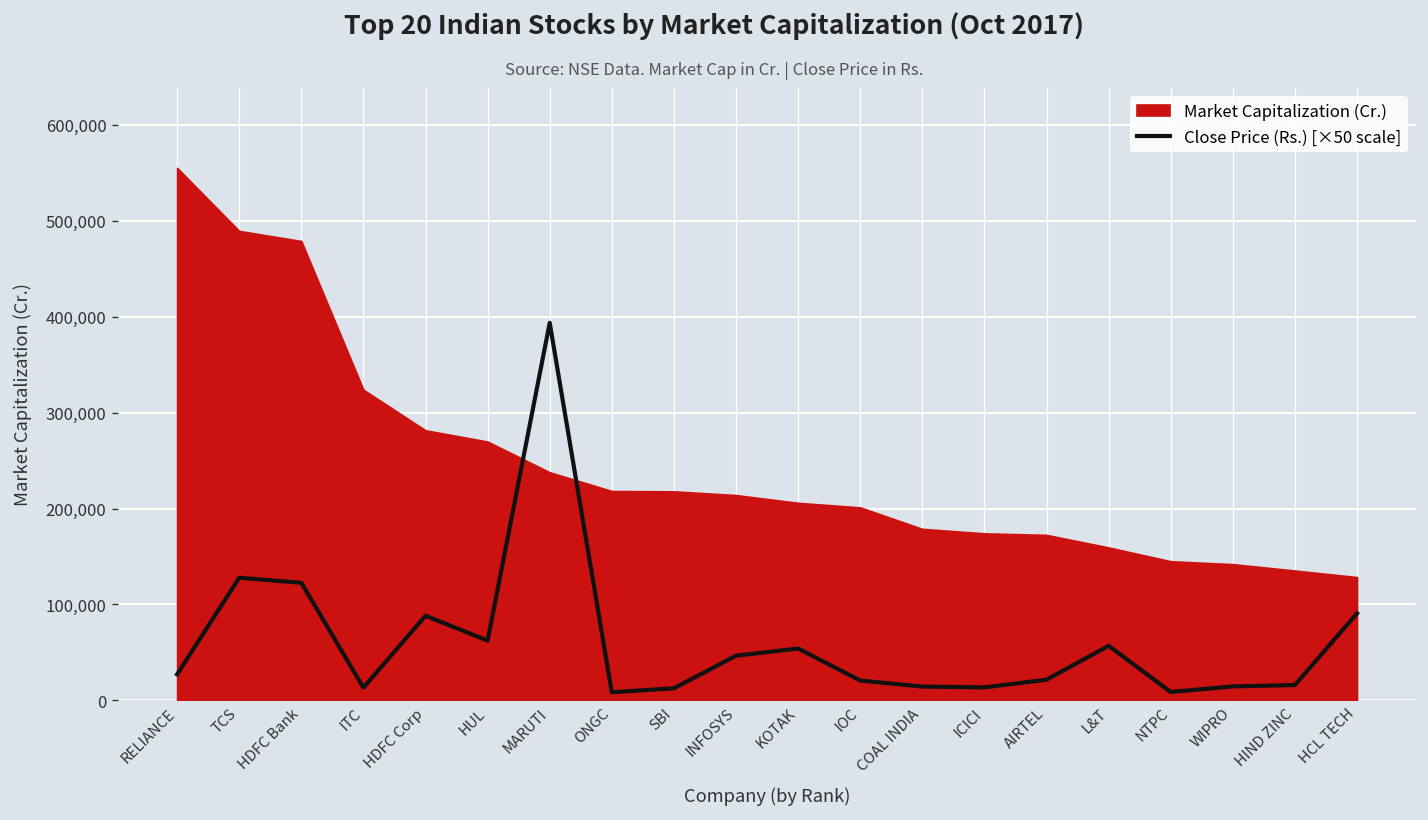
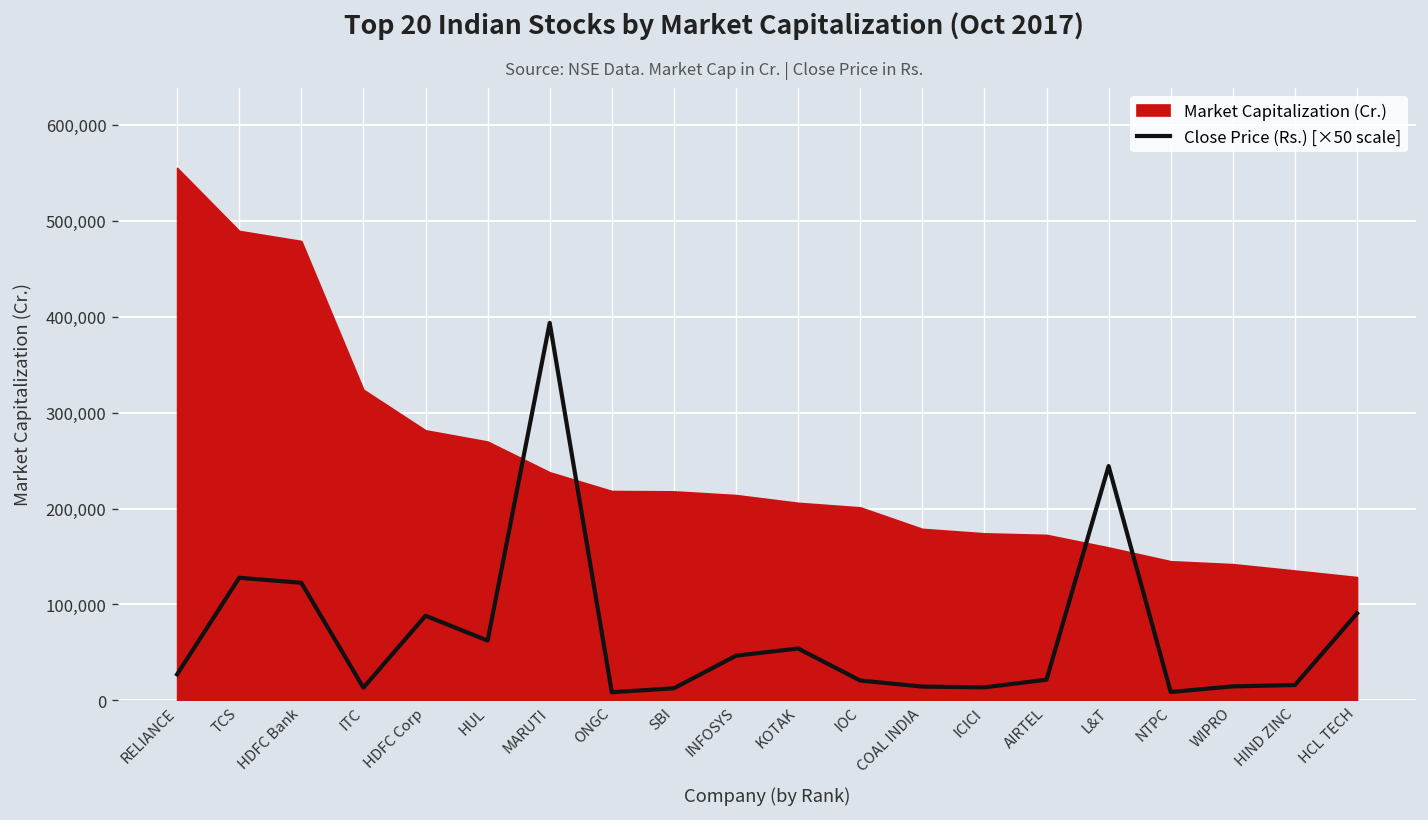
  {
    "Close Price (Rs.) [×50 scale]": {
      "RELIANCE": "30,000",
      "TCS": "130,000",
      "HDFC Bank": "120,000",
      "ITC": "10,000",
      "HDFC Corp": "90,000",
      "HUL": "60,000",
      "MARUTI": "390,000",
      "ONGC": "10,000",
      "SBI": "10,000",
      "INFOSYS": "50,000",
      "KOTAK": "50,000",
      "IOC": "20,000",
      "COAL INDIA": "10,000",
      "ICICI": "10,000",
      "AIRTEL": "20,000",
-     "L&T": "60,000",
+     "L&T": "240,000",
      "NTPC": "10,000",
      "WIPRO": "10,000",
      "HIND ZINC": "20,000",
      "HCL TECH": "90,000"
    },
    "Market Capitalization (Cr.)": {
      "RELIANCE": "560,000",
      "TCS": "490,000",
      "HDFC Bank": "480,000",
      "ITC": "320,000",
      "HDFC Corp": "280,000",
      "HUL": "270,000",
      "MARUTI": "240,000",
      "ONGC": "220,000",
      "SBI": "220,000",
      "INFOSYS": "210,000",
      "KOTAK": "210,000",
      "IOC": "200,000",
      "COAL INDIA": "180,000",
      "ICICI": "170,000",
      "AIRTEL": "170,000",
      "L&T": "160,000",
      "NTPC": "150,000",
      "WIPRO": "140,000",
      "HIND ZINC": "140,000",
      "HCL TECH": "130,000"
    }
  }
